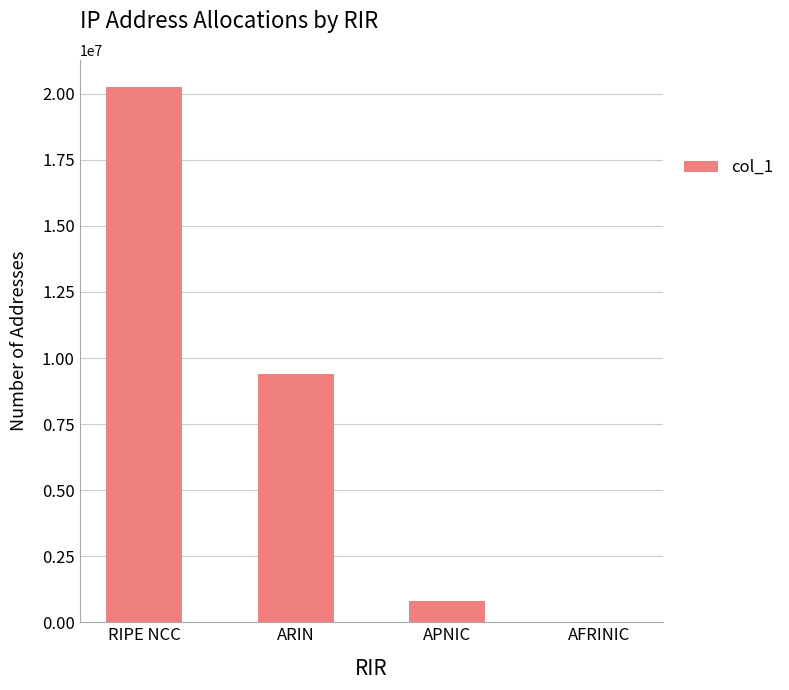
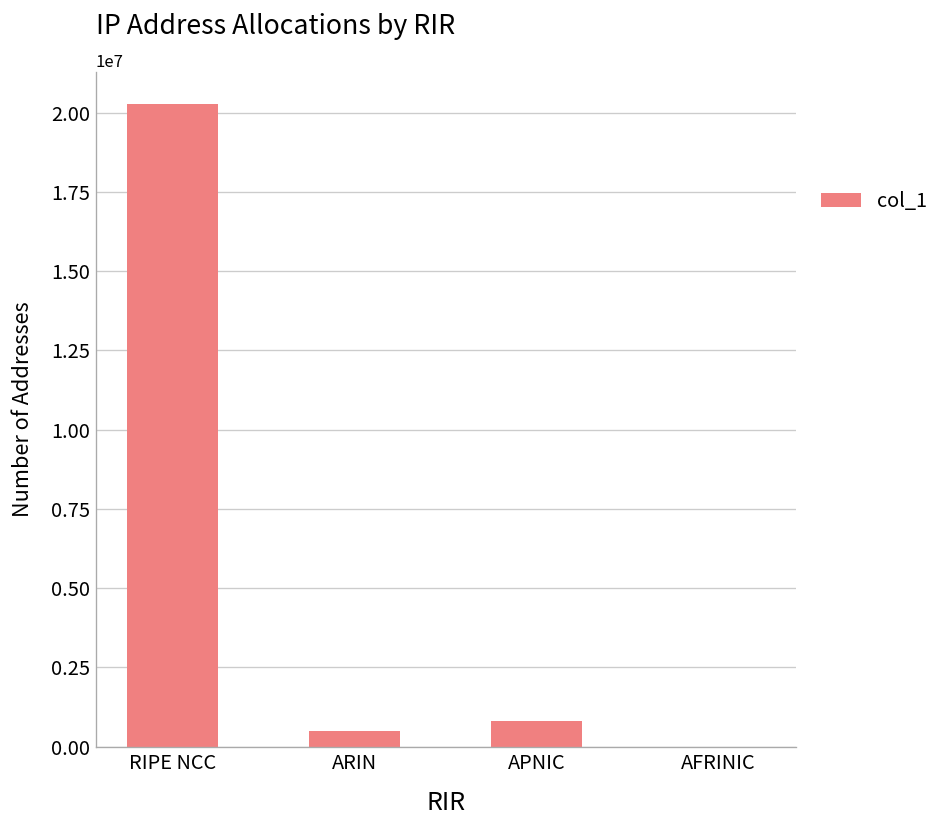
  {
    "RIPE NCC": 20300000,
-   "ARIN": 9400000,
+   "ARIN": 500000,
    "APNIC": 800000
  }
